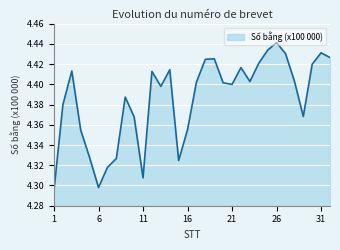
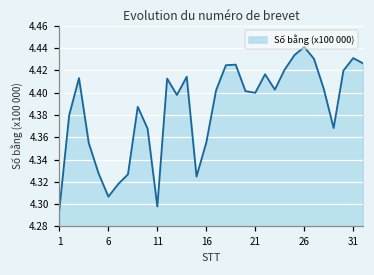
  {
    "1": 4.295,
-   "6": 4.298,
-   "11": 4.308,
+   "6": 4.307,
+   "11": 4.298,
    "16": 4.355,
    "21": 4.400,
    "31": 4.431
  }
